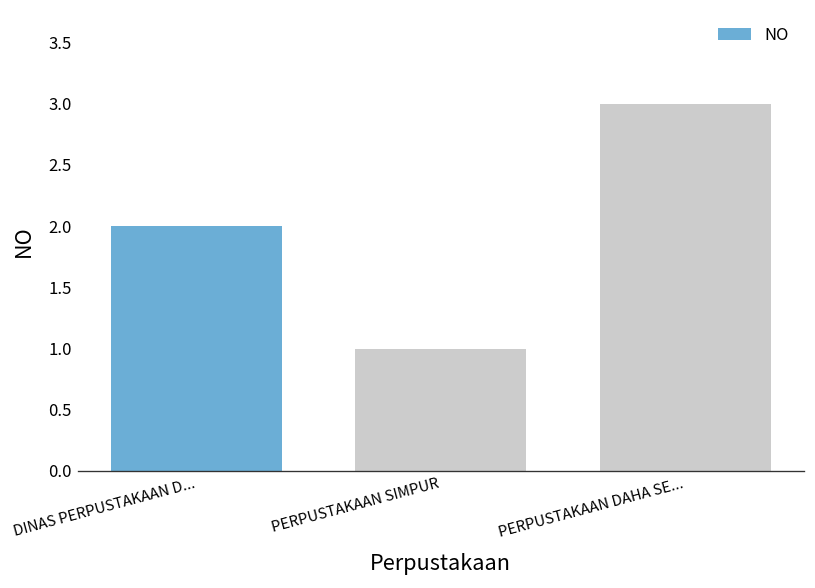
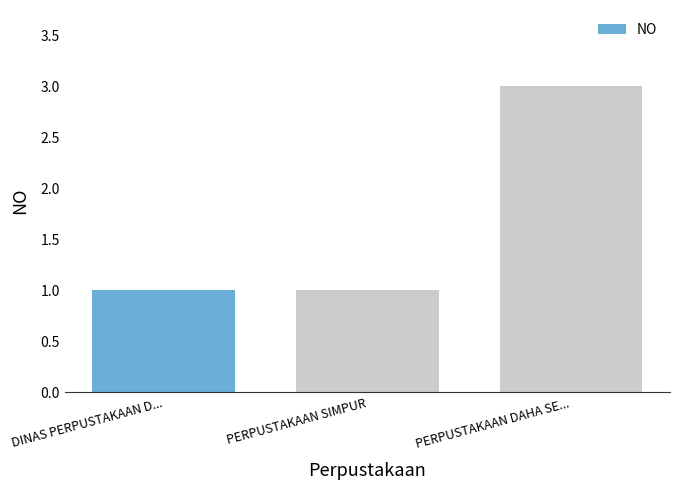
  {
-   "DINAS PERPUSTAKAAN D...": 2,
+   "DINAS PERPUSTAKAAN D...": 1,
    "PERPUSTAKAAN SIMPUR": 1,
    "PERPUSTAKAAN DAHA SE...": 3
  }
